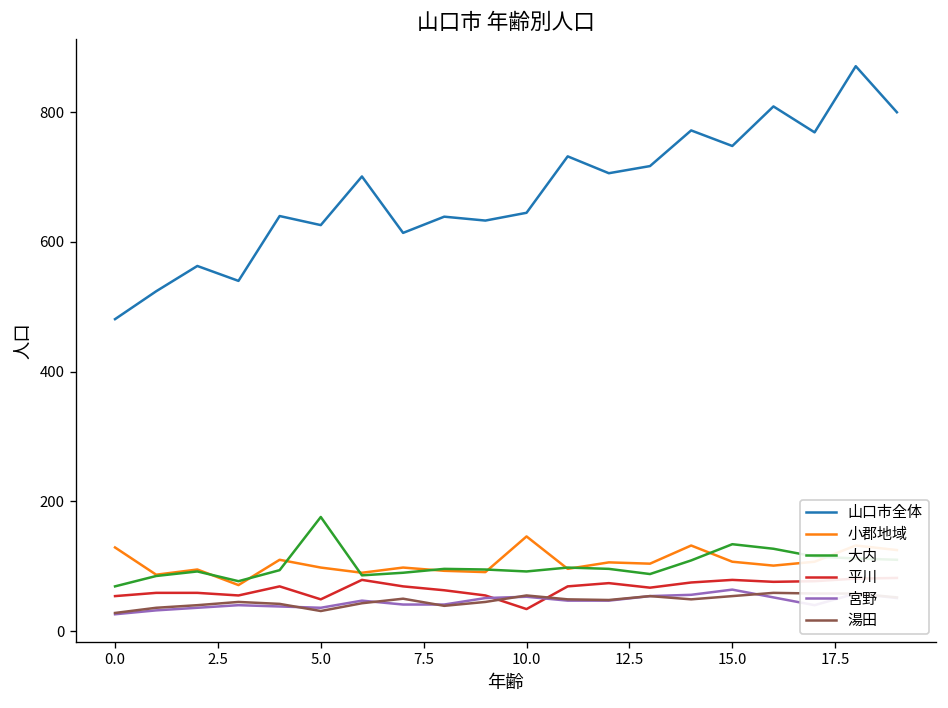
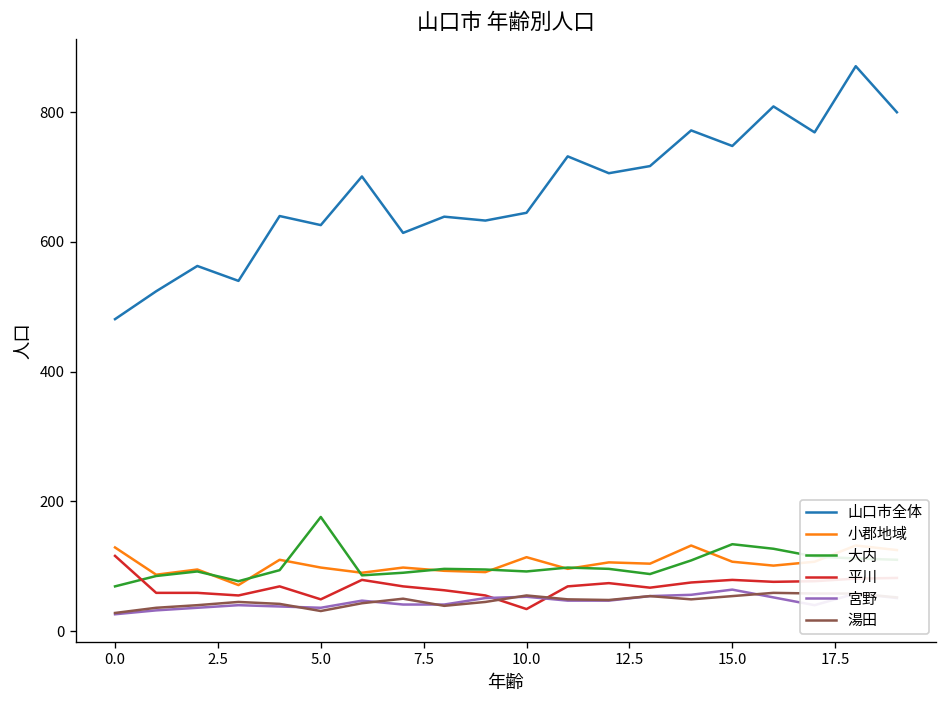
  {
    "山口市全体": {
      "0.0": 480,
      "5.0": 630,
      "10.0": 650,
      "15.0": 750
    },
    "小郡地域": {
      "0.0": 130,
      "5.0": 100,
-     "10.0": 150,
+     "10.0": 110,
      "15.0": 110
    },
    "大内": {
      "0.0": 70,
      "5.0": 180,
      "10.0": 90,
      "15.0": 130
    },
    "平川": {
-     "0.0": 50,
+     "0.0": 120,
      "5.0": 50,
      "10.0": 30,
      "15.0": 80
    },
    "宮野": {
      "5.0": 40,
      "15.0": 60
    },
    "湯田": {
      "5.0": 30,
      "15.0": 50
    }
  }
